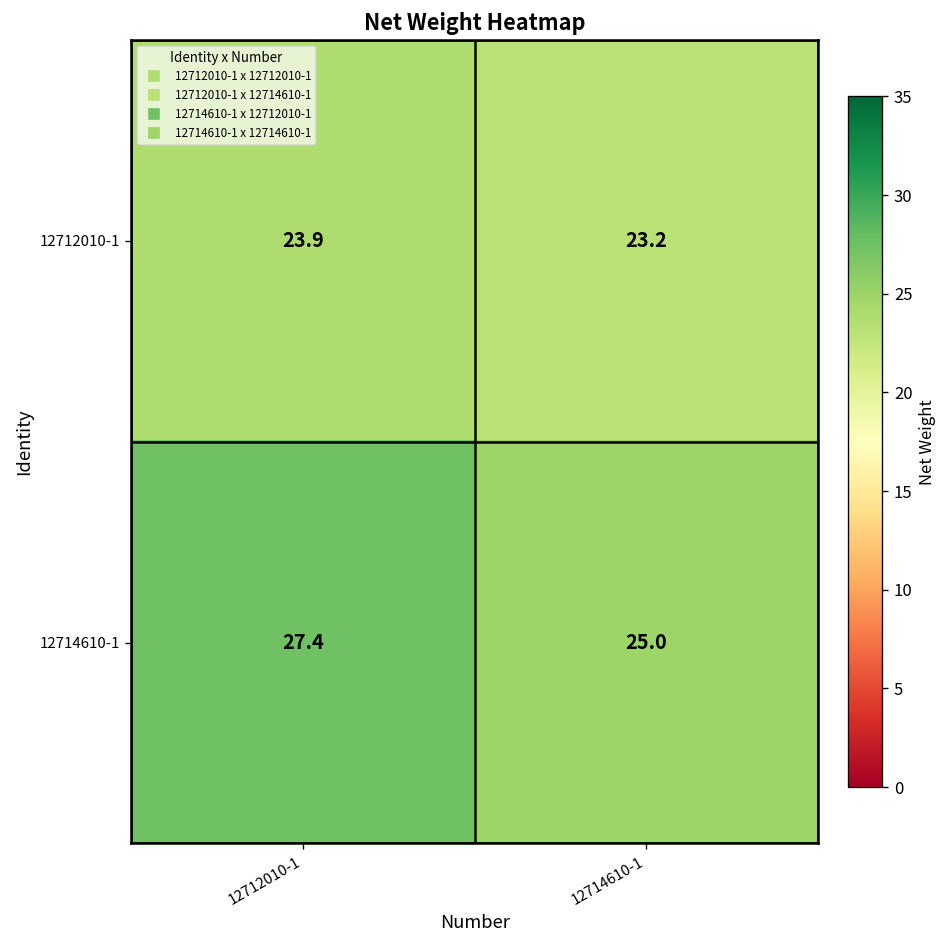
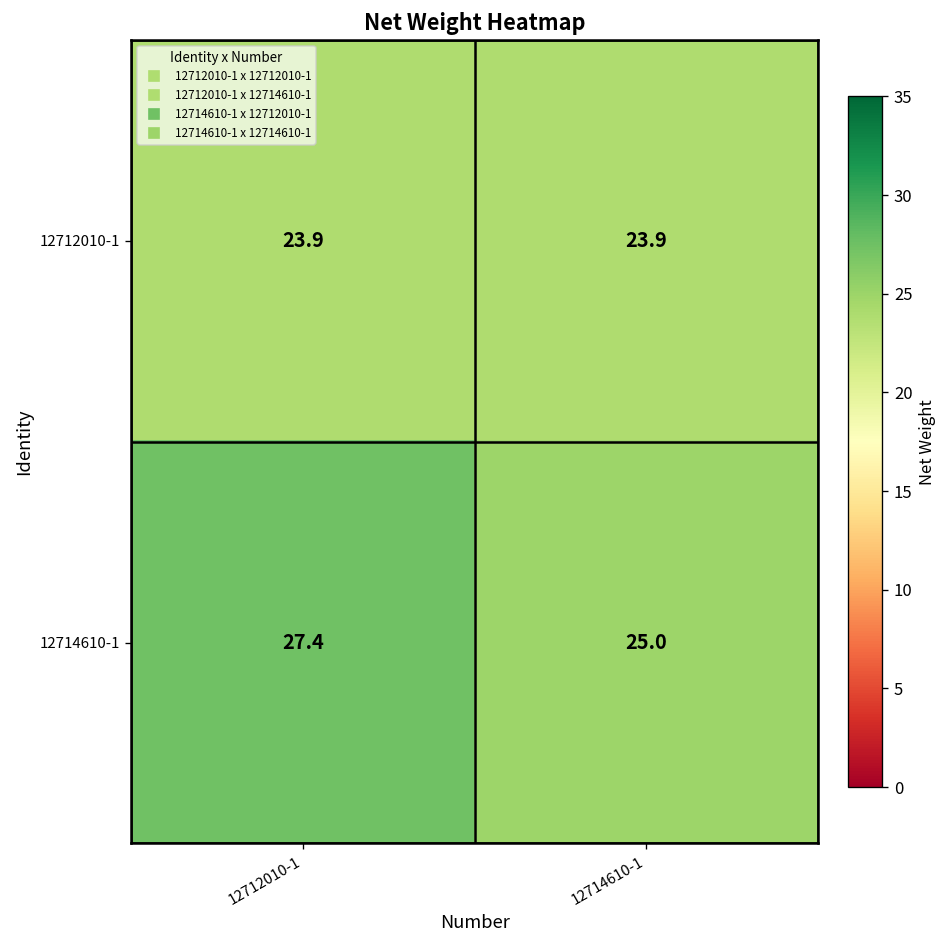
  {
    "12712010-1": {
      "12712010-1": 23.9,
-     "12714610-1": 23.2
+     "12714610-1": 23.9
    },
    "12714610-1": {
      "12712010-1": 27.4,
      "12714610-1": 25.0
    }
  }
